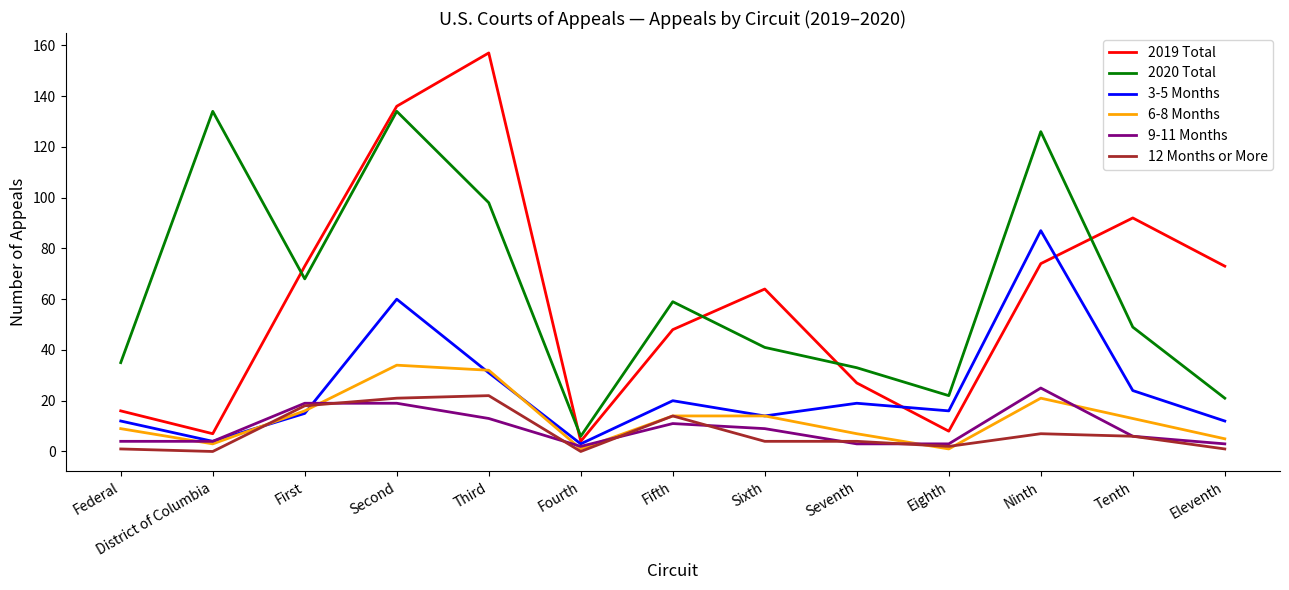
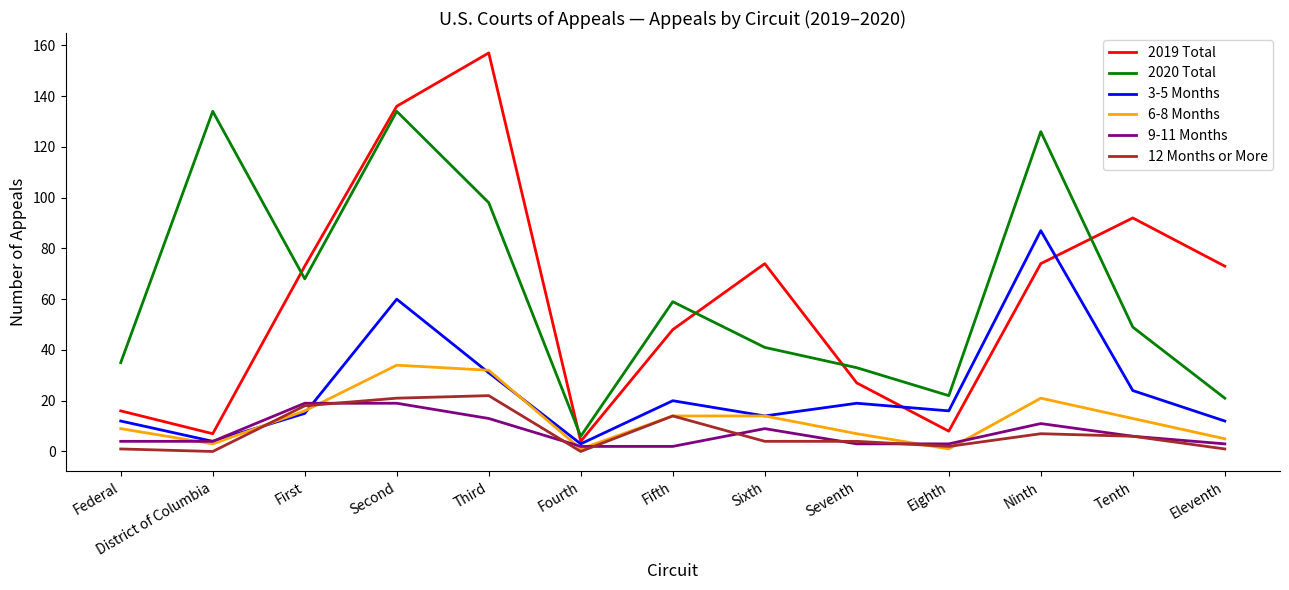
  {
    "2019 Total": {
      "Federal": 16,
      "District of Columbia": 7,
      "First": 73,
      "Second": 136,
      "Third": 157,
      "Fourth": 4,
      "Fifth": 48,
-     "Sixth": 64,
+     "Sixth": 74,
      "Seventh": 27,
      "Eighth": 8,
      "Ninth": 74,
      "Tenth": 92,
      "Eleventh": 73
    },
    "2020 Total": {
      "Federal": 35,
      "District of Columbia": 134,
      "First": 68,
      "Second": 134,
      "Third": 98,
      "Fourth": 6,
      "Fifth": 59,
      "Sixth": 41,
      "Seventh": 33,
      "Eighth": 22,
      "Ninth": 126,
      "Tenth": 49,
      "Eleventh": 21
    },
    "3-5 Months": {
      "Federal": 12,
      "Second": 60,
      "Fifth": 20,
      "Seventh": 19,
      "Eighth": 16,
      "Ninth": 87,
      "Tenth": 24,
      "Eleventh": 12
    },
    "6-8 Months": {
      "Federal": 9,
      "District of Columbia": 3,
      "Second": 34,
      "Seventh": 7,
      "Ninth": 21,
      "Tenth": 13,
      "Eleventh": 5
    },
    "9-11 Months": {
      "Federal": 4,
      "Second": 19,
      "Third": 13,
-     "Fifth": 11,
+     "Fifth": 2,
      "Sixth": 9,
      "Seventh": 3,
-     "Ninth": 25,
+     "Ninth": 11,
      "Eleventh": 3
    },
    "12 Months or More": {
      "Federal": 1,
      "District of Columbia": 0,
      "Second": 21,
      "Third": 22,
      "Fourth": 0,
      "Sixth": 4,
      "Seventh": 4,
      "Ninth": 7,
      "Eleventh": 1
    }
  }
